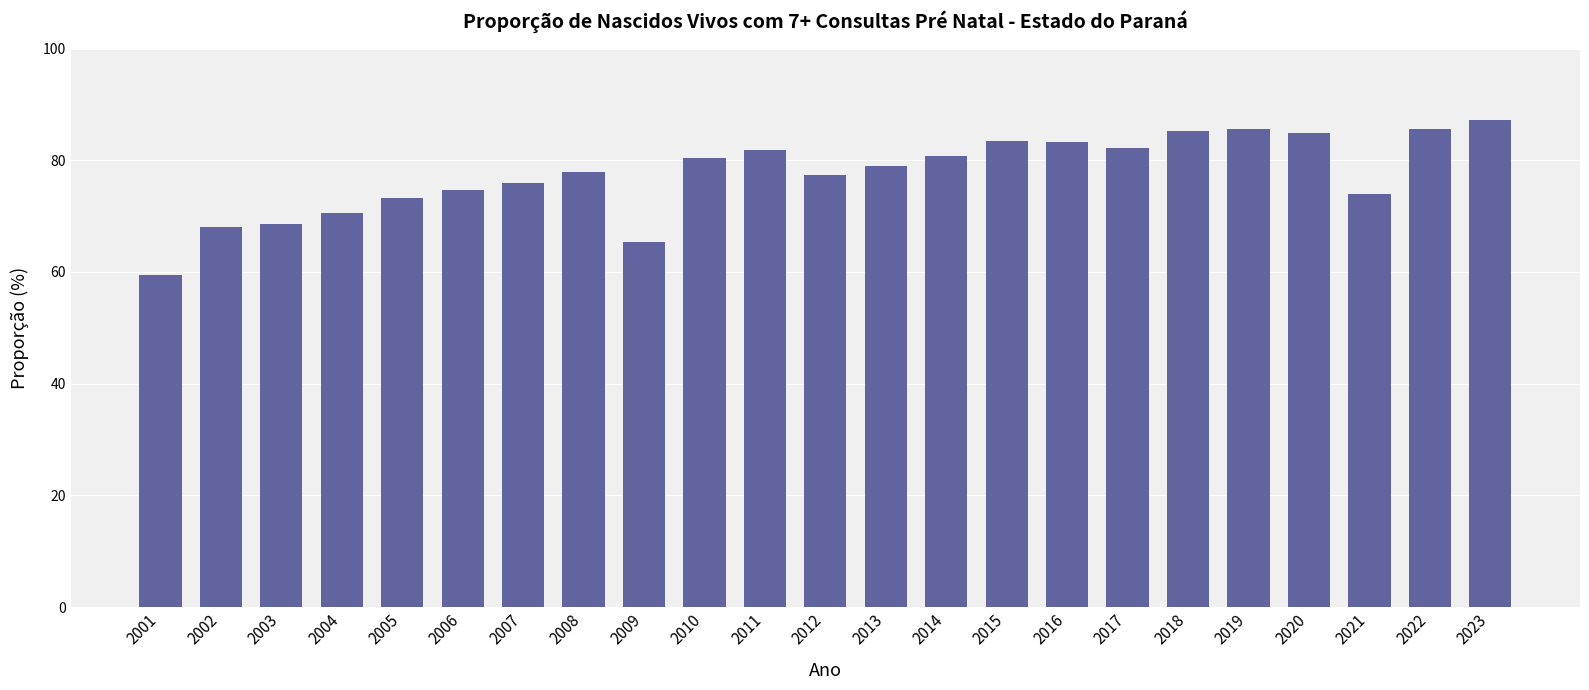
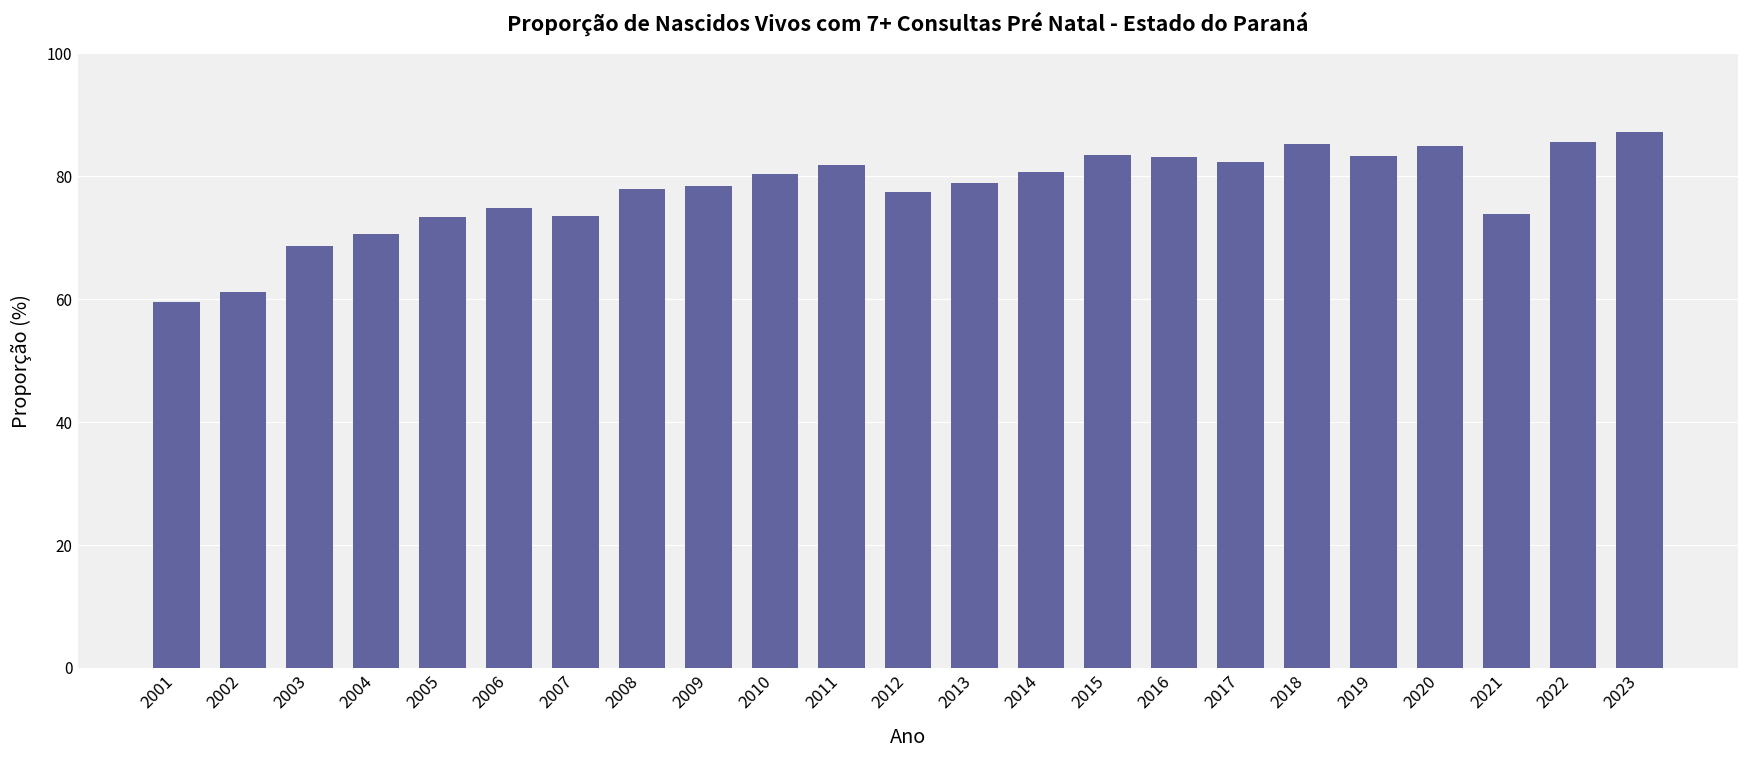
  {
    "2001": 59,
-   "2002": 68,
+   "2002": 61,
    "2003": 69,
    "2004": 71,
    "2005": 73,
    "2006": 75,
-   "2007": 76,
+   "2007": 74,
    "2008": 78,
-   "2009": 65,
+   "2009": 78,
    "2010": 80,
    "2011": 82,
    "2012": 77,
    "2013": 79,
    "2014": 81,
    "2015": 83,
    "2016": 83,
    "2017": 82,
    "2018": 85,
-   "2019": 86,
+   "2019": 83,
    "2020": 85,
    "2021": 74,
    "2022": 86,
    "2023": 87
  }
